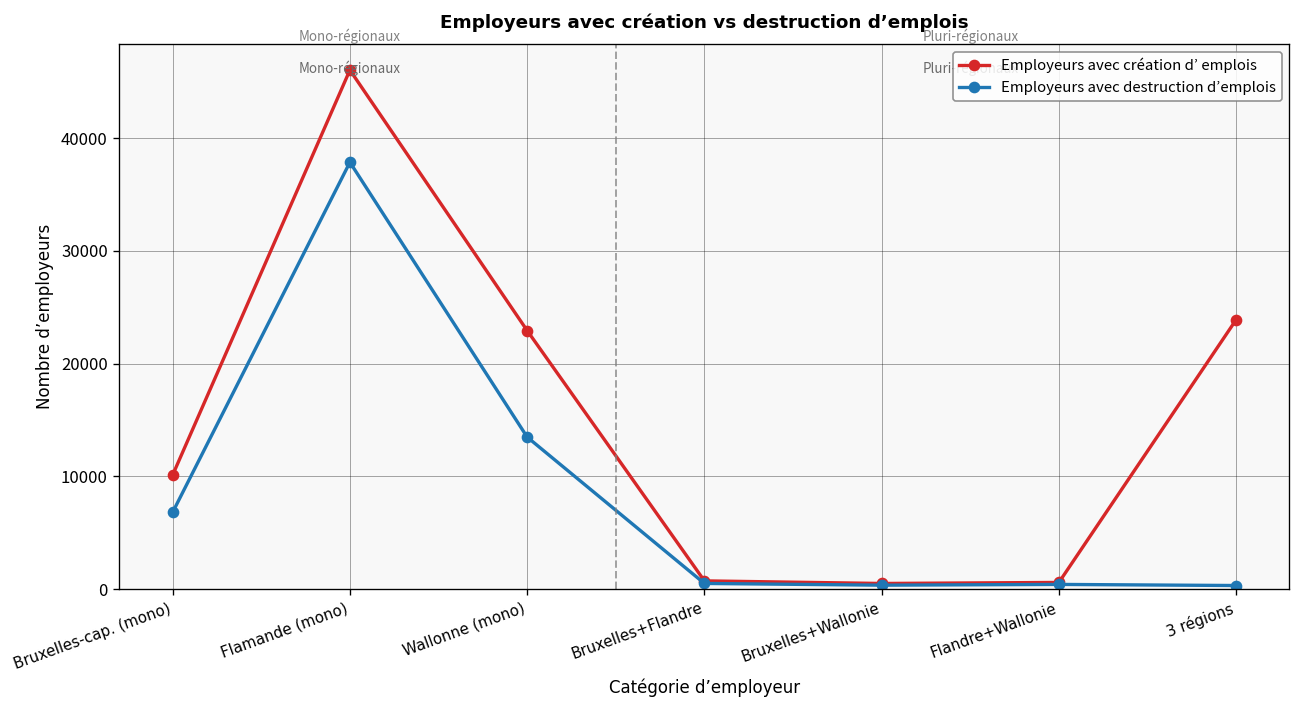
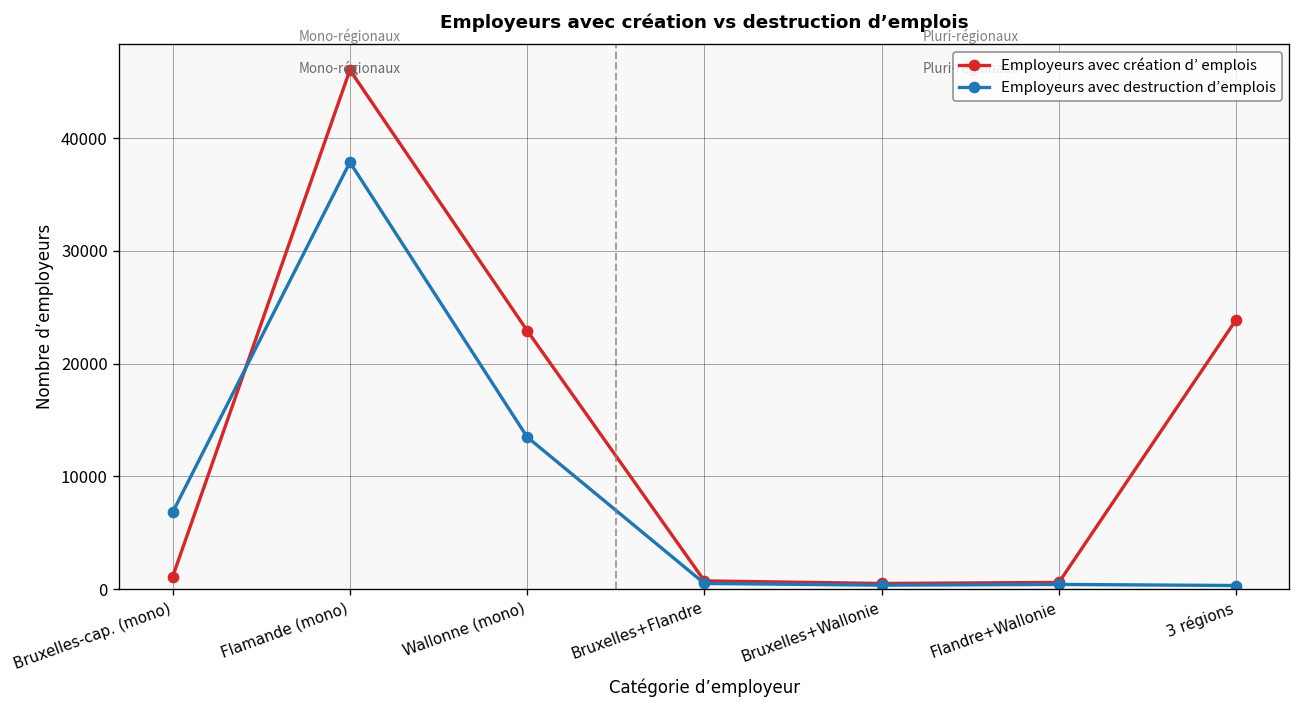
  {
    "Employeurs avec création d’ emplois": {
-     "Bruxelles-cap. (mono)": 10000,
+     "Bruxelles-cap. (mono)": 1000,
      "Flamande (mono)": 46000,
      "Wallonne (mono)": 23000,
      "3 régions": 24000
    },
    "Employeurs avec destruction d’emplois": {
      "Bruxelles-cap. (mono)": 7000,
      "Flamande (mono)": 38000,
      "Wallonne (mono)": 13000,
      "3 régions": 0
    }
  }
